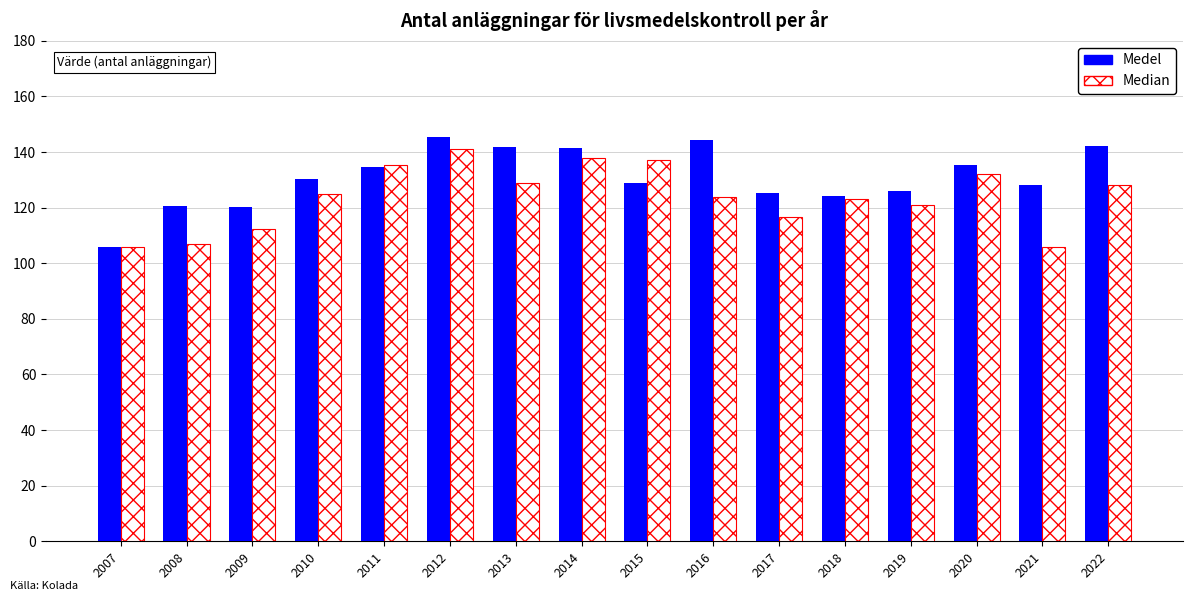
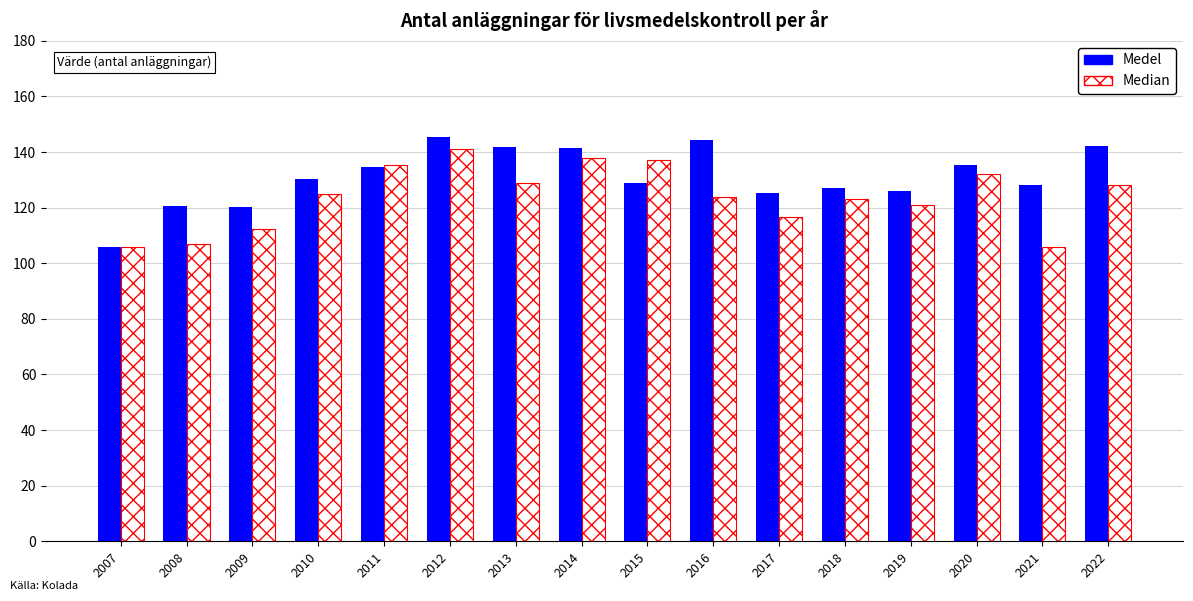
  {
    "Medel": {
      "2007": 106,
      "2008": 120,
      "2009": 120,
      "2010": 130,
      "2011": 135,
      "2012": 145,
      "2013": 142,
      "2014": 141,
      "2015": 129,
      "2016": 145,
      "2017": 125,
-     "2018": 124,
+     "2018": 127,
      "2019": 126,
      "2020": 135,
      "2021": 128,
      "2022": 142
    },
    "Median": {
      "2007": 106,
      "2008": 107,
      "2009": 113,
      "2010": 125,
      "2011": 136,
      "2012": 141,
      "2013": 129,
      "2014": 138,
      "2015": 137,
      "2016": 124,
      "2017": 117,
      "2018": 123,
      "2019": 121,
      "2020": 132,
      "2021": 106,
      "2022": 128
    }
  }
